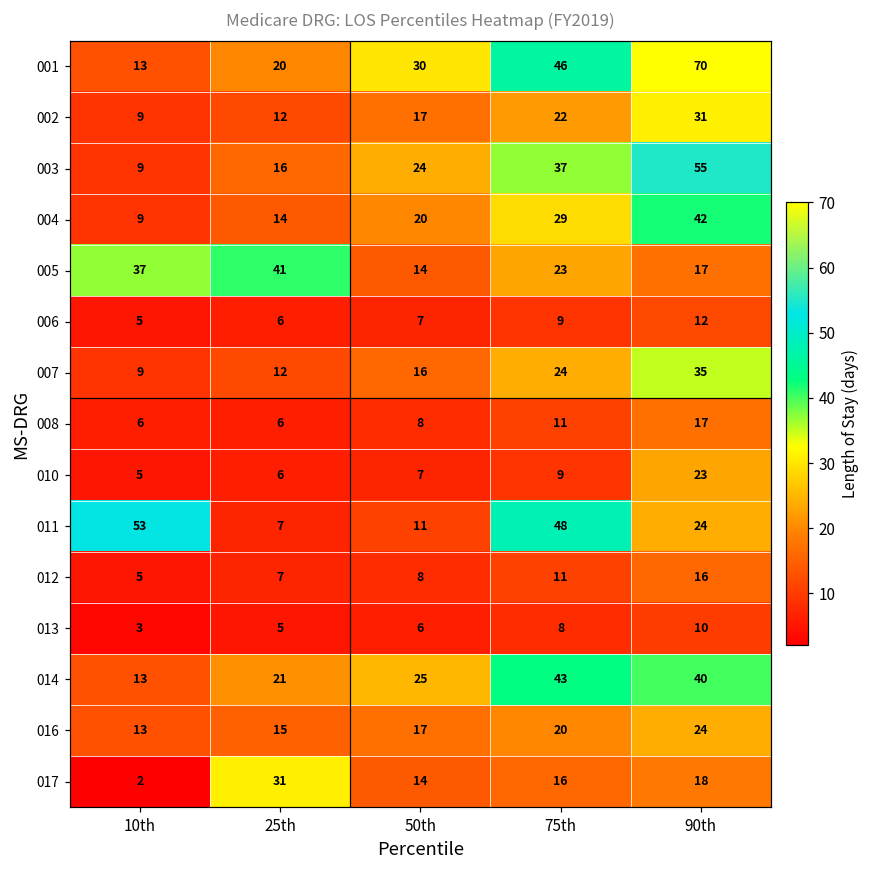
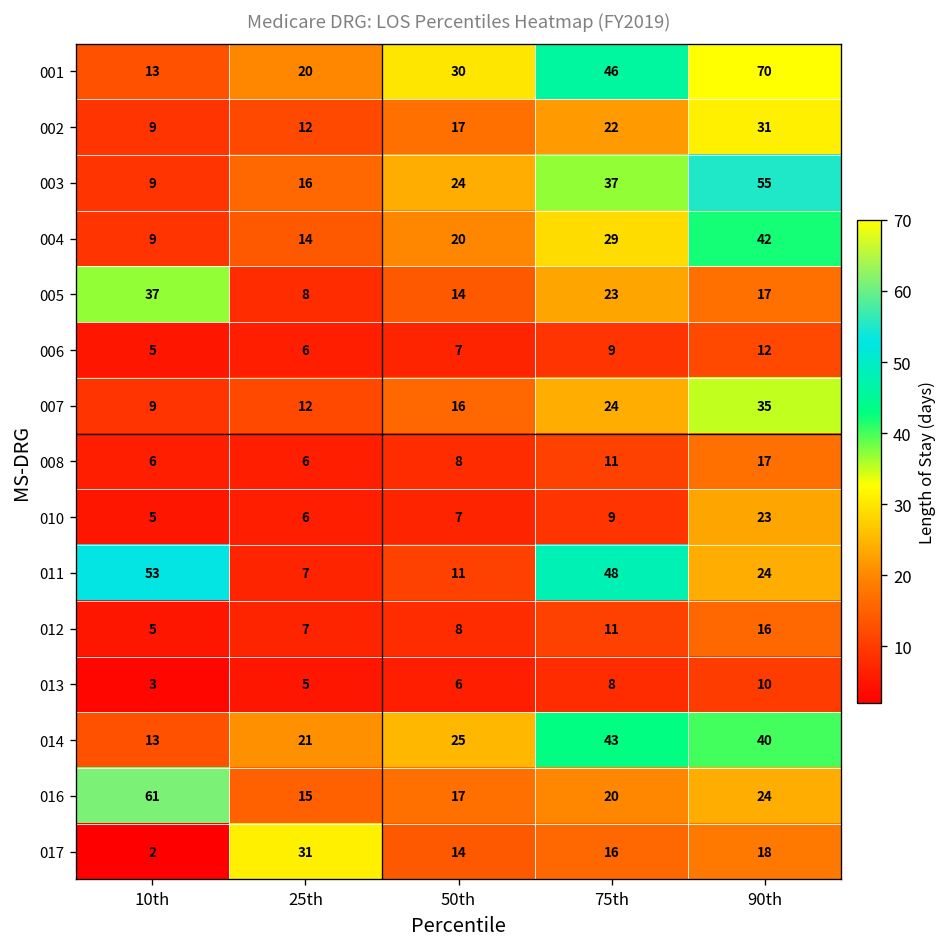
  {
    "001": {
      "10th": 13,
      "25th": 20,
      "50th": 30,
      "75th": 46,
      "90th": 70
    },
    "002": {
      "10th": 9,
      "25th": 12,
      "50th": 17,
      "75th": 22,
      "90th": 31
    },
    "003": {
      "10th": 9,
      "25th": 16,
      "50th": 24,
      "75th": 37,
      "90th": 55
    },
    "004": {
      "10th": 9,
      "25th": 14,
      "50th": 20,
      "75th": 29,
      "90th": 42
    },
    "005": {
      "10th": 37,
-     "25th": 41,
+     "25th": 8,
      "50th": 14,
      "75th": 23,
      "90th": 17
    },
    "006": {
      "10th": 5,
      "25th": 6,
      "50th": 7,
      "75th": 9,
      "90th": 12
    },
    "007": {
      "10th": 9,
      "25th": 12,
      "50th": 16,
      "75th": 24,
      "90th": 35
    },
    "008": {
      "10th": 6,
      "25th": 6,
      "50th": 8,
      "75th": 11,
      "90th": 17
    },
    "010": {
      "10th": 5,
      "25th": 6,
      "50th": 7,
      "75th": 9,
      "90th": 23
    },
    "011": {
      "10th": 53,
      "25th": 7,
      "50th": 11,
      "75th": 48,
      "90th": 24
    },
    "012": {
      "10th": 5,
      "25th": 7,
      "50th": 8,
      "75th": 11,
      "90th": 16
    },
    "013": {
      "10th": 3,
      "25th": 5,
      "50th": 6,
      "75th": 8,
      "90th": 10
    },
    "014": {
      "10th": 13,
      "25th": 21,
      "50th": 25,
      "75th": 43,
      "90th": 40
    },
    "016": {
-     "10th": 13,
+     "10th": 61,
      "25th": 15,
      "50th": 17,
      "75th": 20,
      "90th": 24
    },
    "017": {
      "10th": 2,
      "25th": 31,
      "50th": 14,
      "75th": 16,
      "90th": 18
    }
  }
